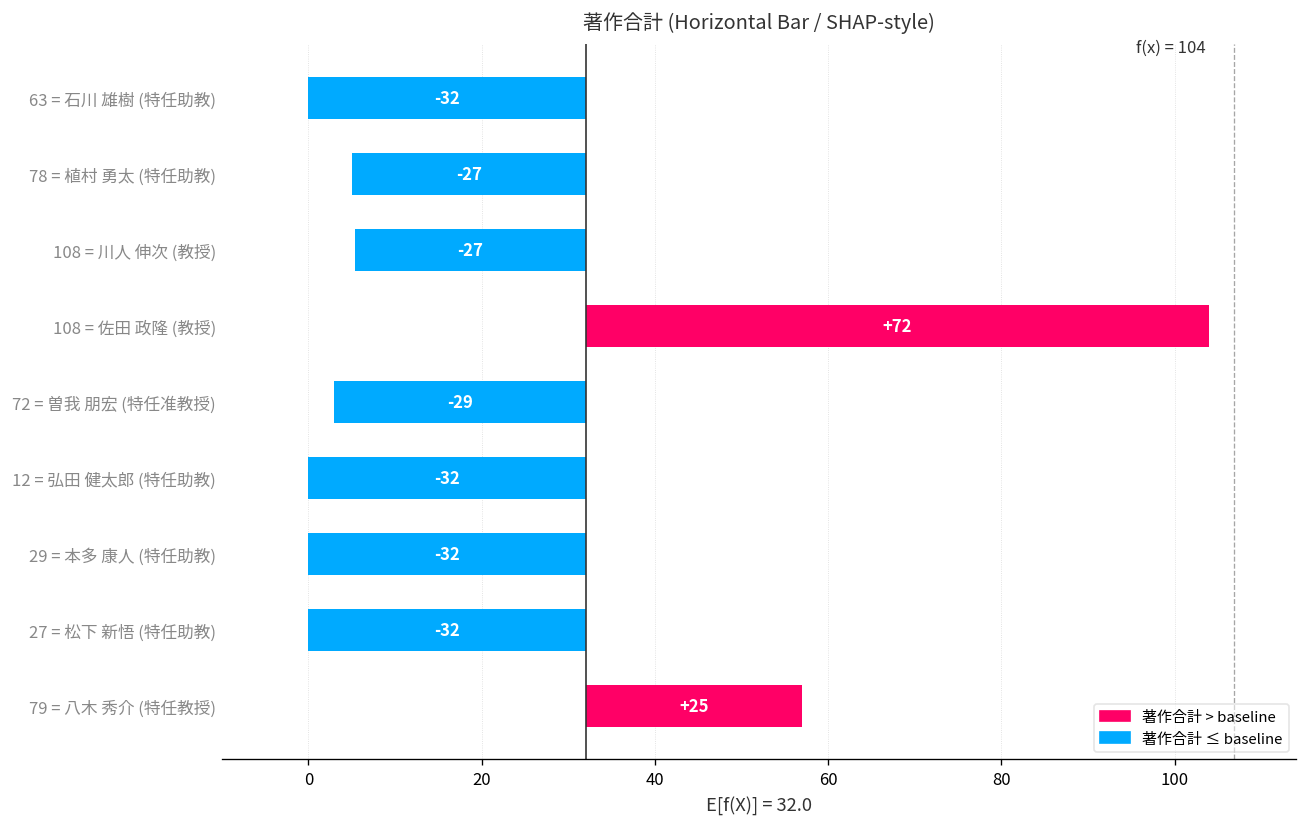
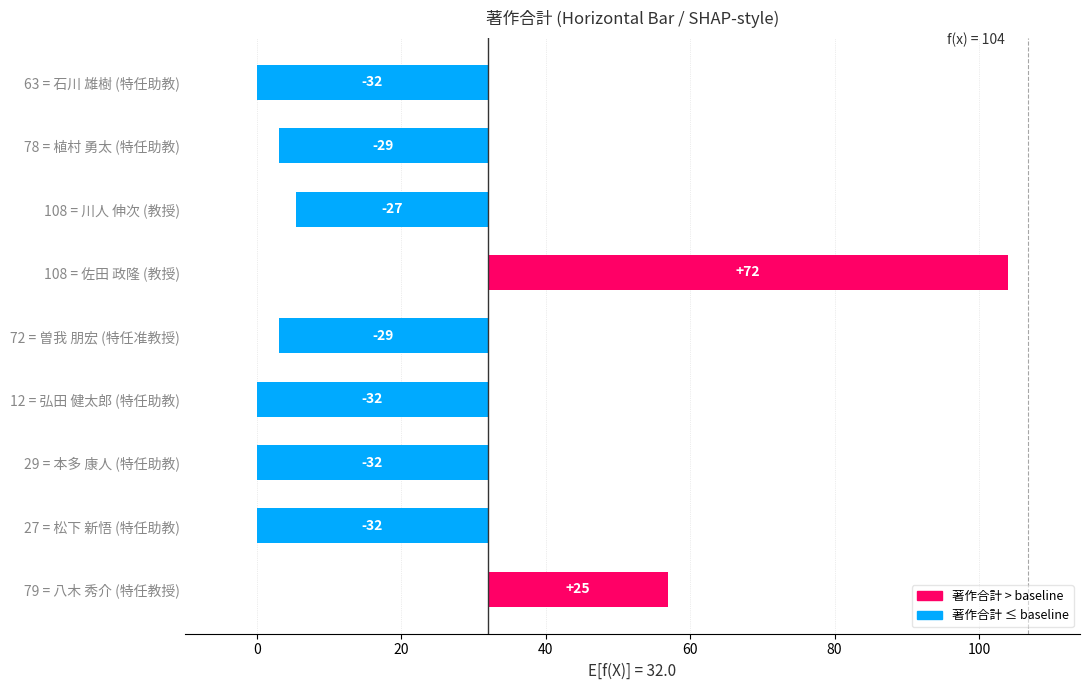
  {
    "63 = 石川 雄樹 (特任助教)": "-32",
-   "78 = 植村 勇太 (特任助教)": "-27",
+   "78 = 植村 勇太 (特任助教)": "-29",
    "108 = 川人 伸次 (教授)": "-27",
    "108 = 佐田 政隆 (教授)": "+72",
    "72 = 曽我 朋宏 (特任准教授)": "-29",
    "12 = 弘田 健太郎 (特任助教)": "-32",
    "29 = 本多 康人 (特任助教)": "-32",
    "27 = 松下 新悟 (特任助教)": "-32",
    "79 = 八木 秀介 (特任教授)": "+25"
  }
